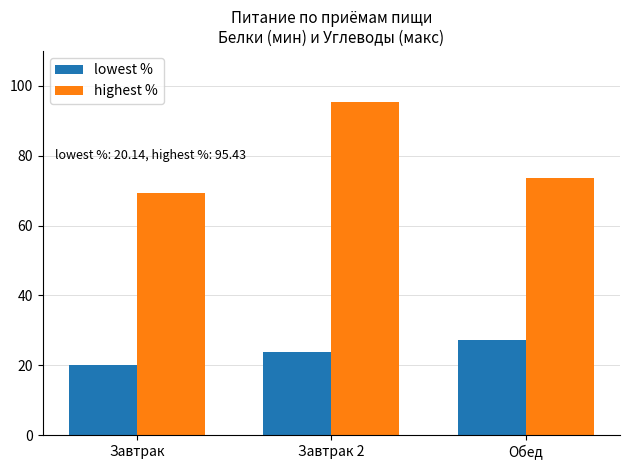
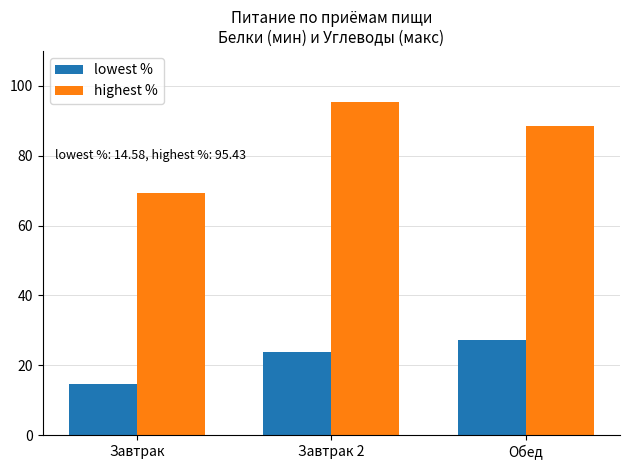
  {
    "lowest %": {
-     "Завтрак": "20.14,"
+     "Завтрак": "14.58,"
    },
    "highest %": {
      "Завтрак": "69",
      "Завтрак 2": "95",
-     "Обед": "74"
+     "Обед": "89"
    }
  }
